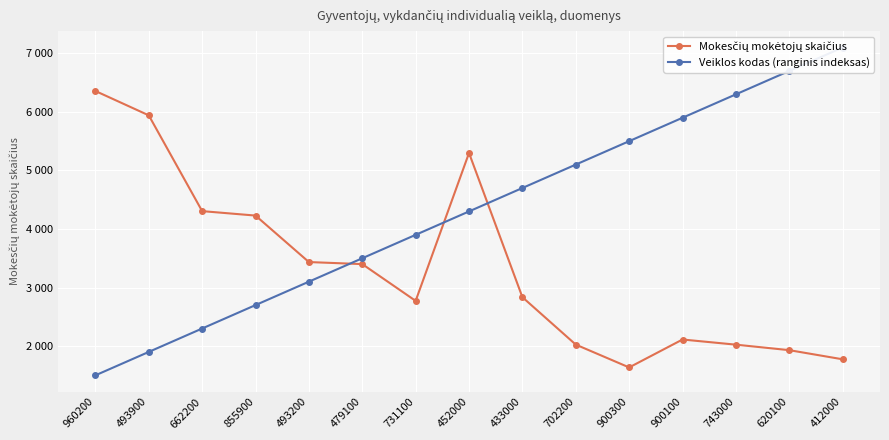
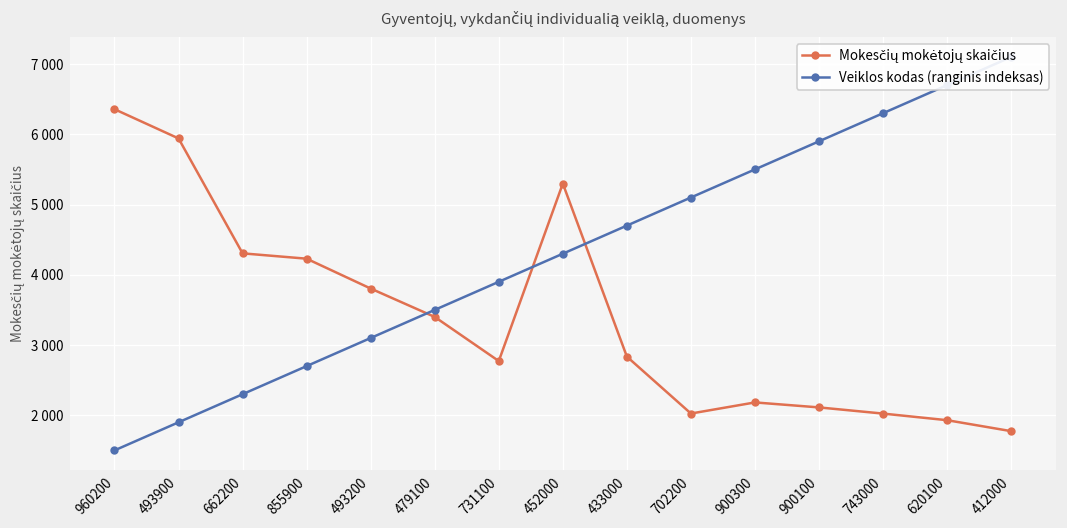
  {
    "Mokesčių mokėtojų skaičius": {
      "960200": 6400,
      "493900": 5900,
      "662200": 4300,
      "855900": 4200,
-     "493200": 3400,
+     "493200": 3800,
      "479100": 3400,
      "731100": 2800,
      "452000": 5300,
      "433000": 2800,
      "702200": 2000,
-     "900300": 1600,
+     "900300": 2200,
      "900100": 2100,
      "743000": 2000,
      "620100": 1900,
      "412000": 1800
    },
    "Veiklos kodas (ranginis indeksas)": {
      "960200": 1500,
      "493900": 1900,
      "662200": 2300,
      "855900": 2700,
      "493200": 3100,
      "479100": 3500,
      "731100": 3900,
      "452000": 4300,
      "433000": 4700,
      "702200": 5100,
      "900300": 5500,
      "900100": 5900,
      "743000": 6300
    }
  }
